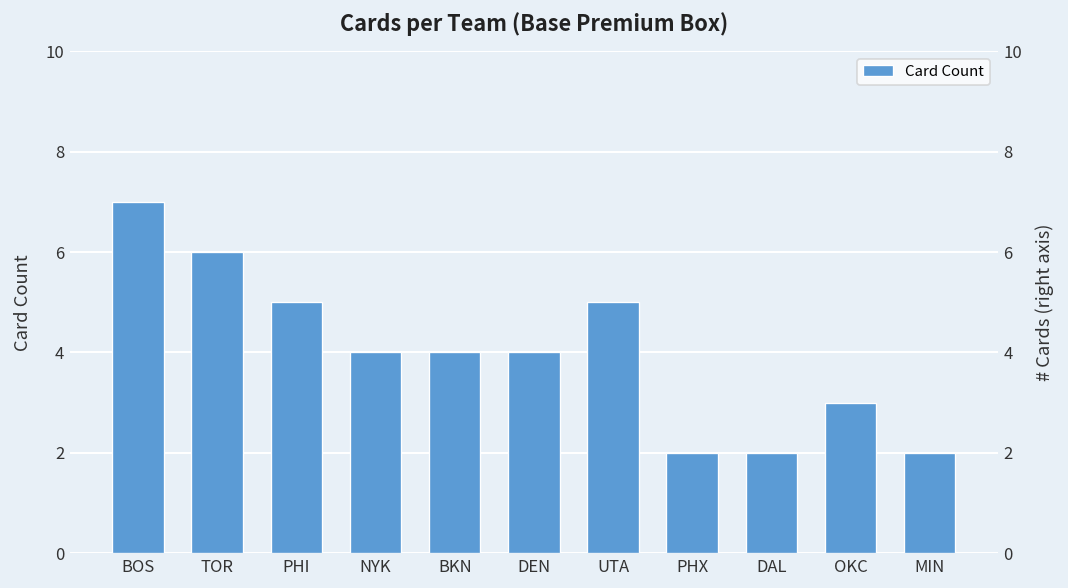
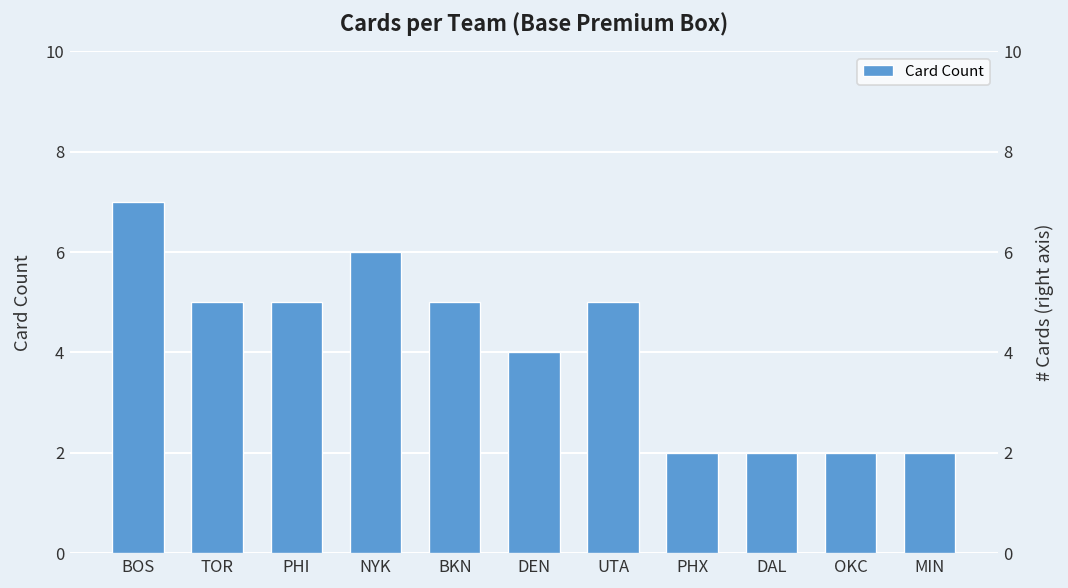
  {
    "BOS": 7,
-   "TOR": 6,
+   "TOR": 5,
    "PHI": 5,
-   "NYK": 4,
-   "BKN": 4,
+   "NYK": 6,
+   "BKN": 5,
    "DEN": 4,
    "UTA": 5,
    "PHX": 2,
    "DAL": 2,
-   "OKC": 3,
+   "OKC": 2,
    "MIN": 2
  }
